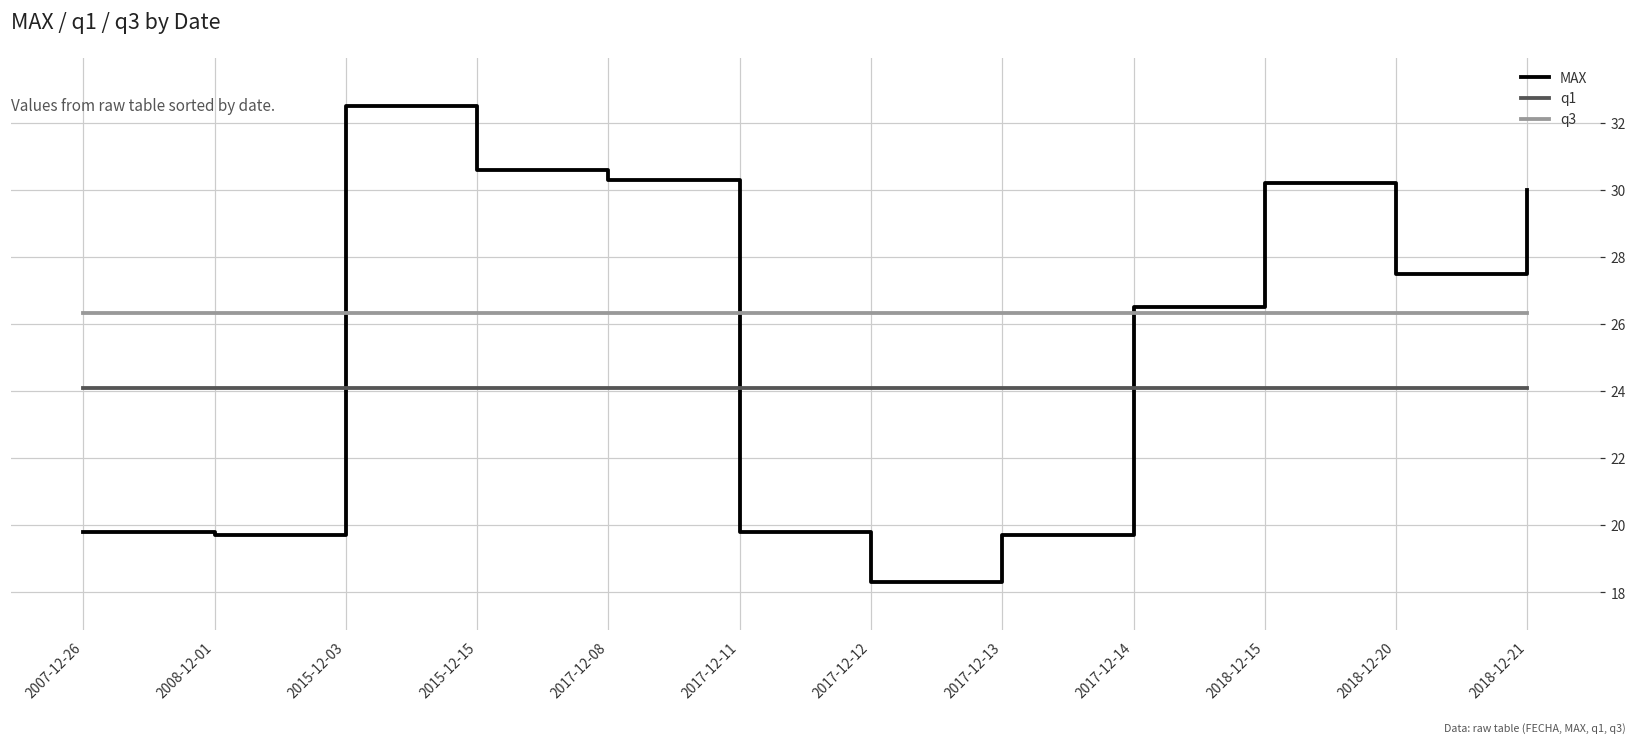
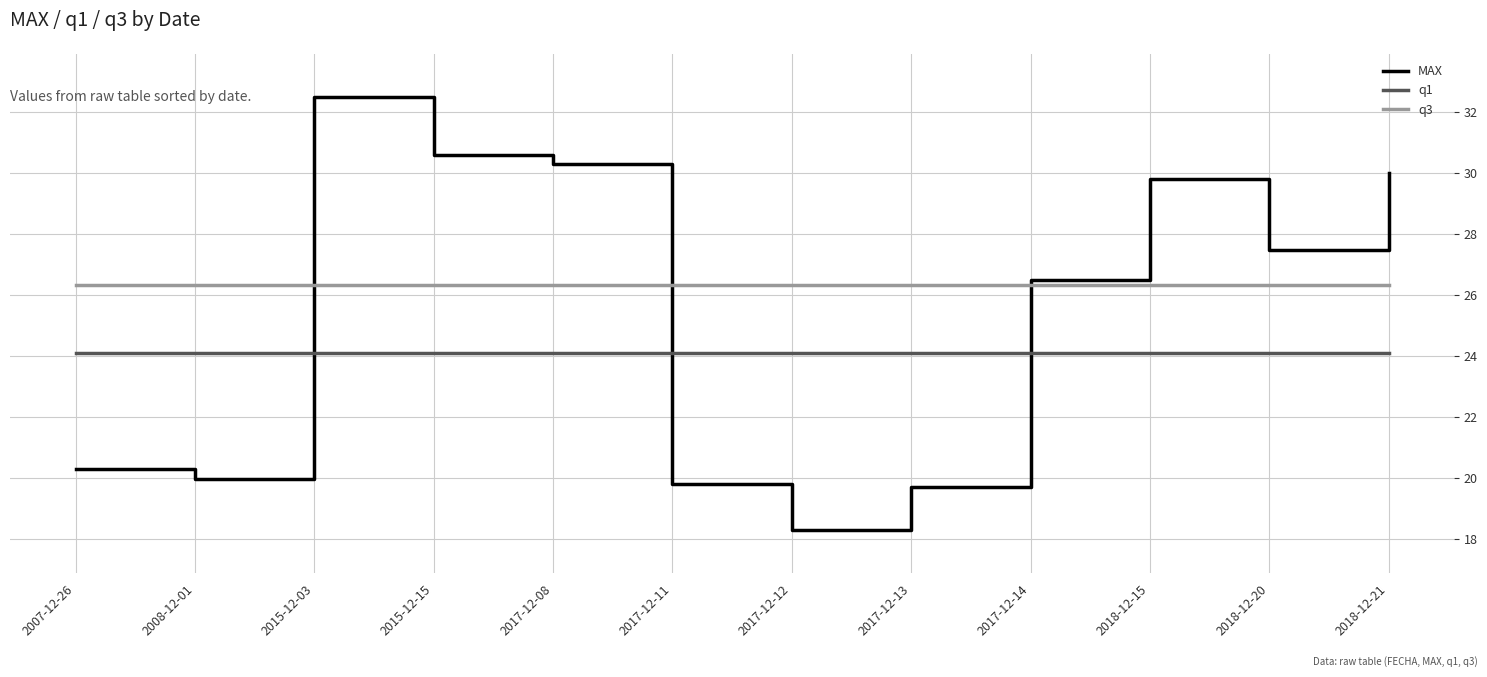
  {
    "MAX": {
-     "2007-12-26": 19.8,
-     "2008-12-01": 19.7,
+     "2007-12-26": 20.3,
+     "2008-12-01": 20.0,
      "2015-12-03": 32.5,
      "2015-12-15": 30.6,
      "2017-12-08": 30.3,
      "2017-12-11": 19.8,
      "2017-12-12": 18.3,
      "2017-12-13": 19.7,
      "2017-12-14": 26.5,
-     "2018-12-15": 30.2,
+     "2018-12-15": 29.8,
      "2018-12-20": 27.5,
      "2018-12-21": 30.0
    },
    "q1": {
      "2007-12-26": 24.1,
      "2008-12-01": 24.1,
      "2015-12-03": 24.1,
      "2015-12-15": 24.1,
      "2017-12-08": 24.1,
      "2017-12-11": 24.1,
      "2017-12-12": 24.1,
      "2017-12-13": 24.1,
      "2017-12-14": 24.1,
      "2018-12-15": 24.1,
      "2018-12-20": 24.1,
      "2018-12-21": 24.1
    },
    "q3": {
      "2007-12-26": 26.3,
      "2008-12-01": 26.3,
      "2015-12-03": 26.3,
      "2015-12-15": 26.3,
      "2017-12-08": 26.3,
      "2017-12-11": 26.3,
      "2017-12-12": 26.3,
      "2017-12-13": 26.3,
      "2017-12-14": 26.3,
      "2018-12-15": 26.3,
      "2018-12-20": 26.3,
      "2018-12-21": 26.3
    }
  }
